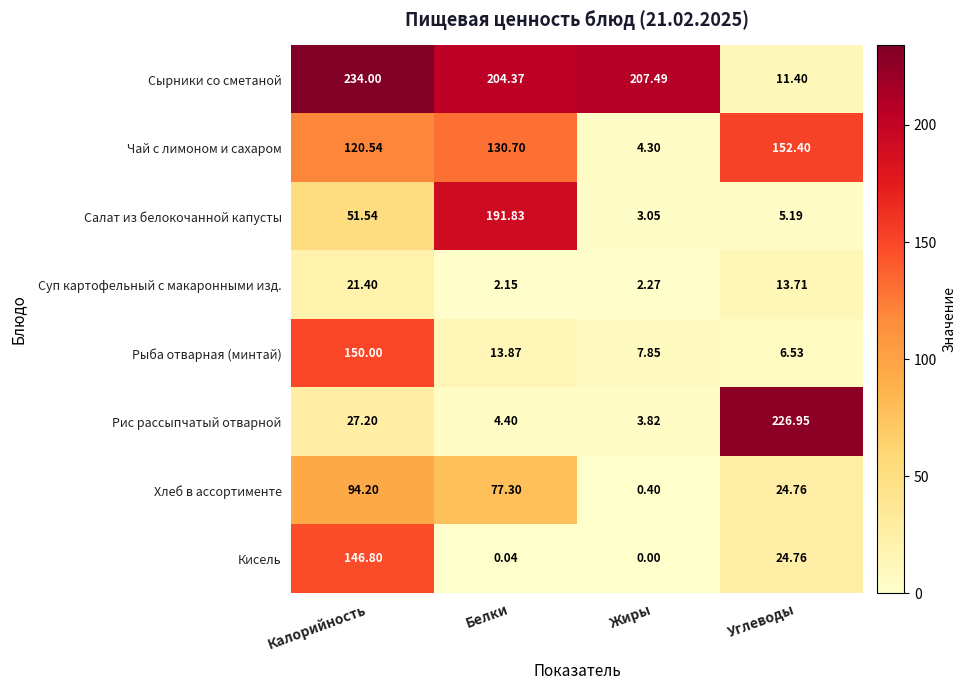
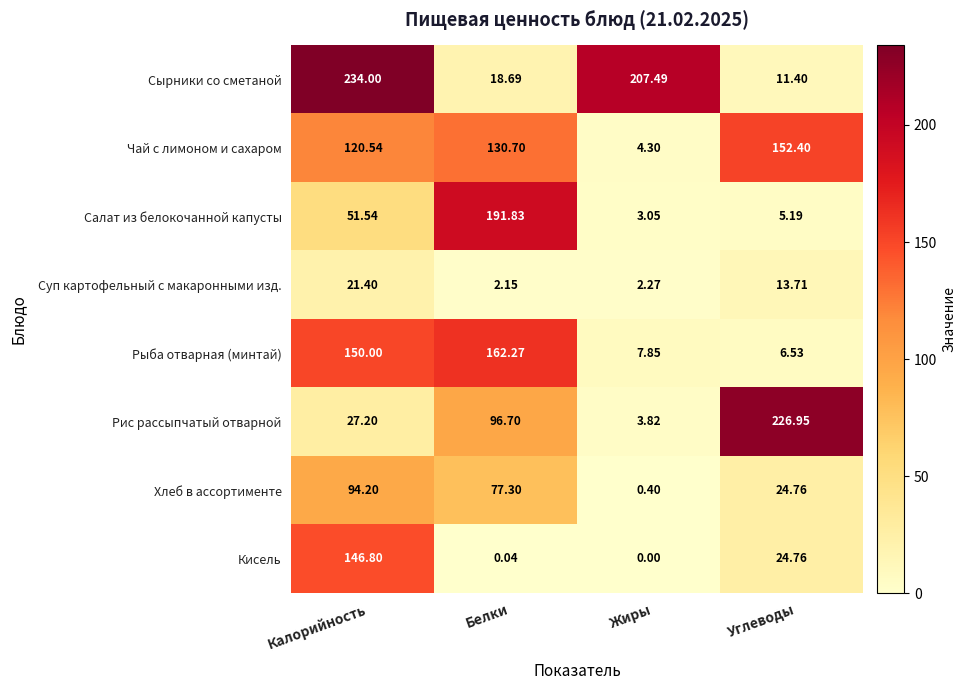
  {
    "Сырники со сметаной": {
      "Калорийность": 234.00,
-     "Белки": 204.37,
+     "Белки": 18.69,
      "Жиры": 207.49,
      "Углеводы": 11.40
    },
    "Чай с лимоном и сахаром": {
      "Калорийность": 120.54,
      "Белки": 130.70,
      "Жиры": 4.30,
      "Углеводы": 152.40
    },
    "Салат из белокочанной капусты": {
      "Калорийность": 51.54,
      "Белки": 191.83,
      "Жиры": 3.05,
      "Углеводы": 5.19
    },
    "Суп картофельный с макаронными изд.": {
      "Калорийность": 21.40,
      "Белки": 2.15,
      "Жиры": 2.27,
      "Углеводы": 13.71
    },
    "Рыба отварная (минтай)": {
      "Калорийность": 150.00,
-     "Белки": 13.87,
+     "Белки": 162.27,
      "Жиры": 7.85,
      "Углеводы": 6.53
    },
    "Рис рассыпчатый отварной": {
      "Калорийность": 27.20,
-     "Белки": 4.40,
+     "Белки": 96.70,
      "Жиры": 3.82,
      "Углеводы": 226.95
    },
    "Хлеб в ассортименте": {
      "Калорийность": 94.20,
      "Белки": 77.30,
      "Жиры": 0.40,
      "Углеводы": 24.76
    },
    "Кисель": {
      "Калорийность": 146.80,
      "Белки": 0.04,
      "Жиры": 0.00,
      "Углеводы": 24.76
    }
  }
